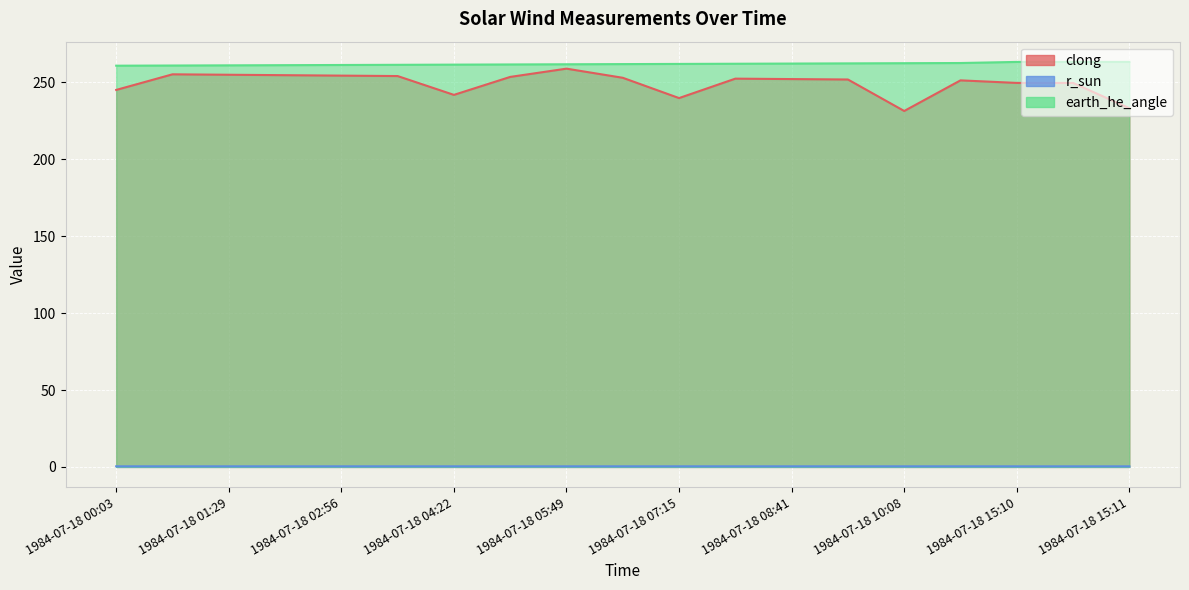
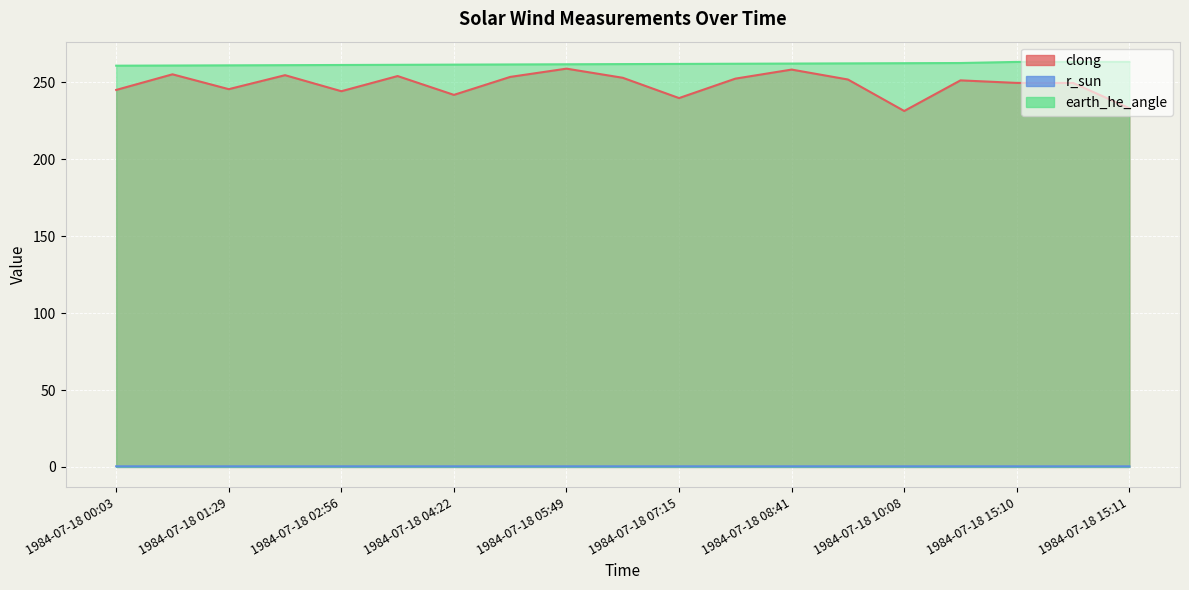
  {
    "clong": {
      "1984-07-18 00:03": 245,
-     "1984-07-18 01:29": 255,
-     "1984-07-18 02:56": 254,
+     "1984-07-18 01:29": 246,
+     "1984-07-18 02:56": 244,
      "1984-07-18 04:22": 242,
      "1984-07-18 05:49": 259,
      "1984-07-18 07:15": 240,
-     "1984-07-18 08:41": 252,
+     "1984-07-18 08:41": 258,
      "1984-07-18 10:08": 231
    },
    "r_sun": {
      "1984-07-18 00:03": 0,
      "1984-07-18 01:29": 0,
      "1984-07-18 02:56": 0,
      "1984-07-18 04:22": 0,
      "1984-07-18 05:49": 0,
      "1984-07-18 07:15": 0,
      "1984-07-18 08:41": 0,
      "1984-07-18 10:08": 0,
      "1984-07-18 15:11": 0
    },
    "earth_he_angle": {
      "1984-07-18 00:03": 261,
      "1984-07-18 01:29": 261,
      "1984-07-18 02:56": 261,
      "1984-07-18 04:22": 262,
      "1984-07-18 05:49": 262,
      "1984-07-18 07:15": 262,
      "1984-07-18 08:41": 262,
      "1984-07-18 10:08": 263
    }
  }
